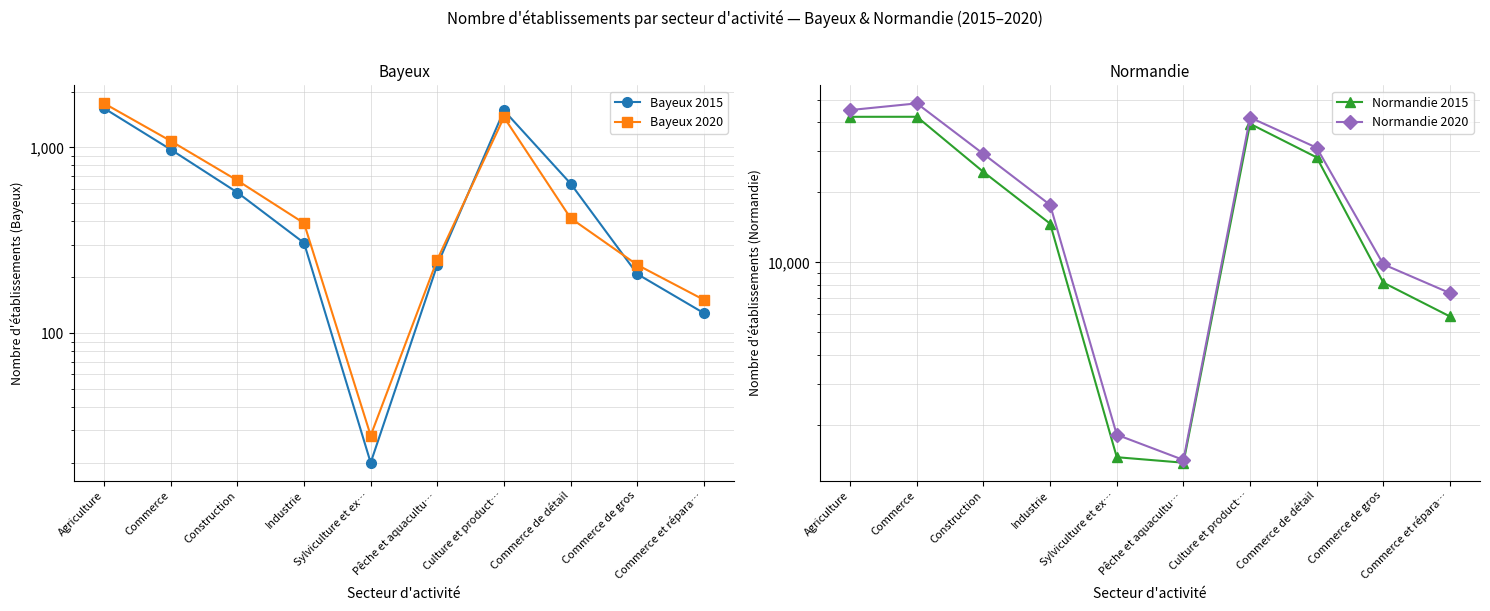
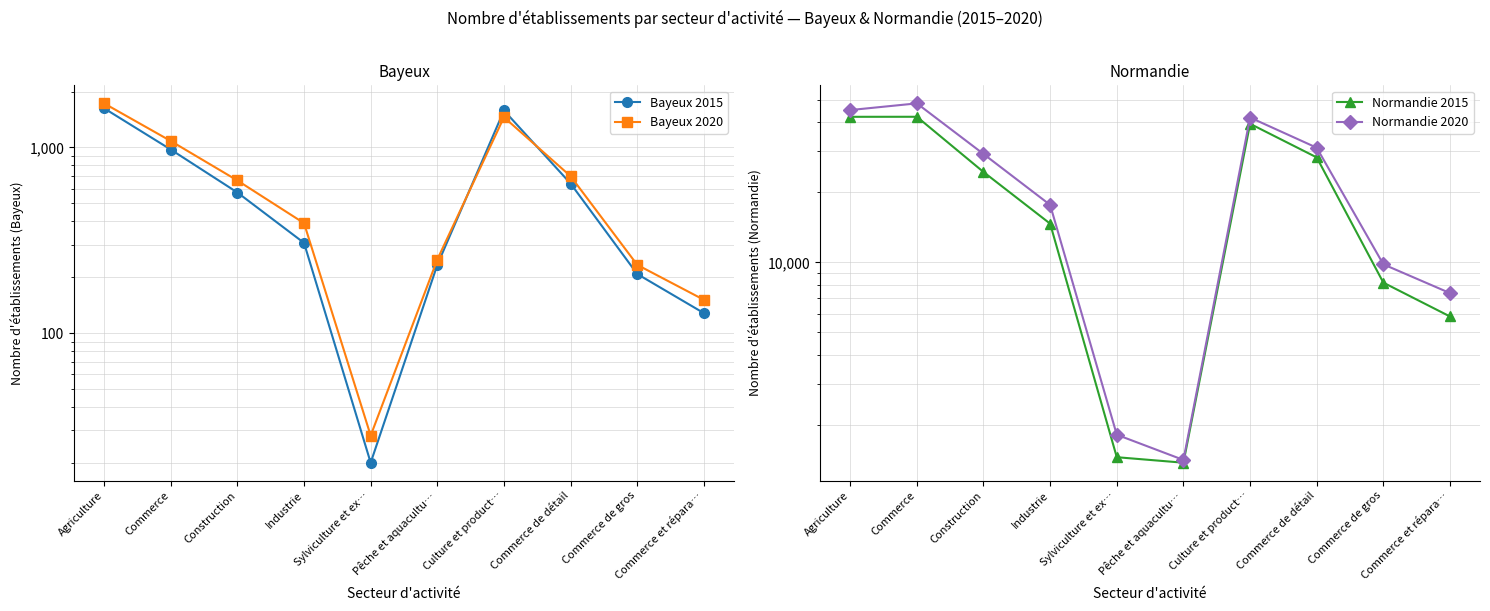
  {
    "Bayeux": {
      "Bayeux 2015": {
        "Agriculture": "1,600",
        "Commerce": "1,000",
        "Construction": "570",
        "Industrie": "310",
        "Sylviculture et ex…": "20",
        "Pêche et aquacultu…": "230",
        "Culture et product…": "1,600",
        "Commerce de détail": "640",
        "Commerce de gros": "210",
        "Commerce et répara…": "130"
      },
      "Bayeux 2020": {
        "Agriculture": "1,700",
        "Commerce": "1,100",
        "Construction": "660",
        "Industrie": "390",
        "Sylviculture et ex…": "28",
        "Pêche et aquacultu…": "250",
        "Culture et product…": "1,500",
-       "Commerce de détail": "420",
+       "Commerce de détail": "700",
        "Commerce de gros": "230",
        "Commerce et répara…": "150"
      }
    }
  }
